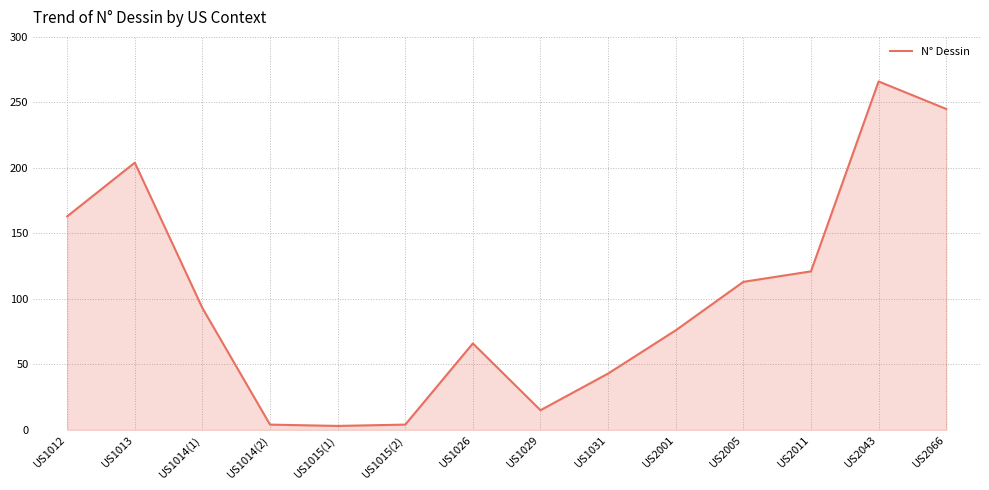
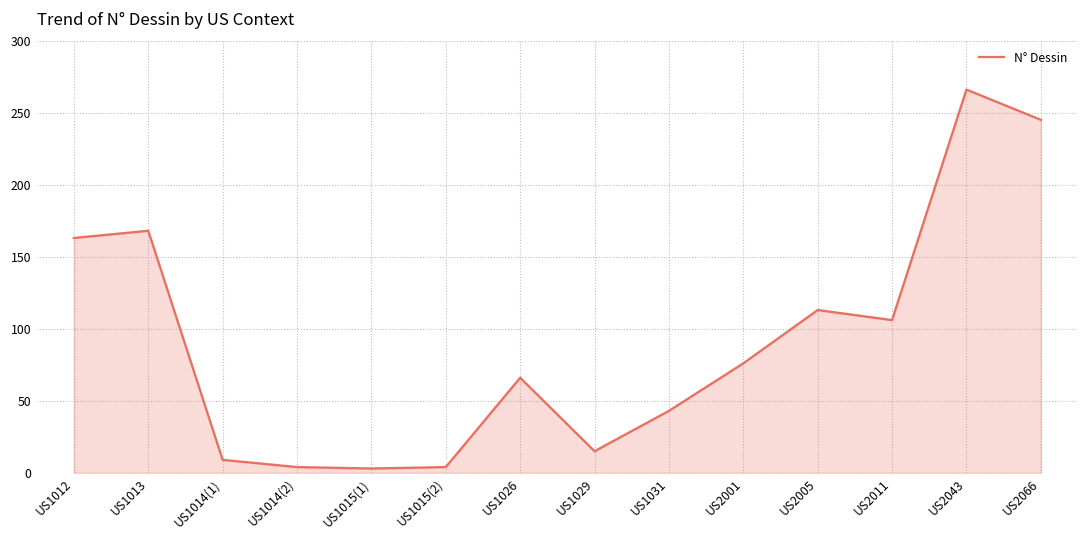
  {
    "US1012": 163,
-   "US1013": 204,
-   "US1014(1)": 93,
+   "US1013": 168,
+   "US1014(1)": 9,
    "US1014(2)": 4,
    "US1015(1)": 3,
    "US1015(2)": 4,
    "US1026": 66,
    "US1029": 15,
    "US1031": 43,
    "US2001": 76,
    "US2005": 113,
-   "US2011": 121,
+   "US2011": 106,
    "US2043": 266,
    "US2066": 245
  }
